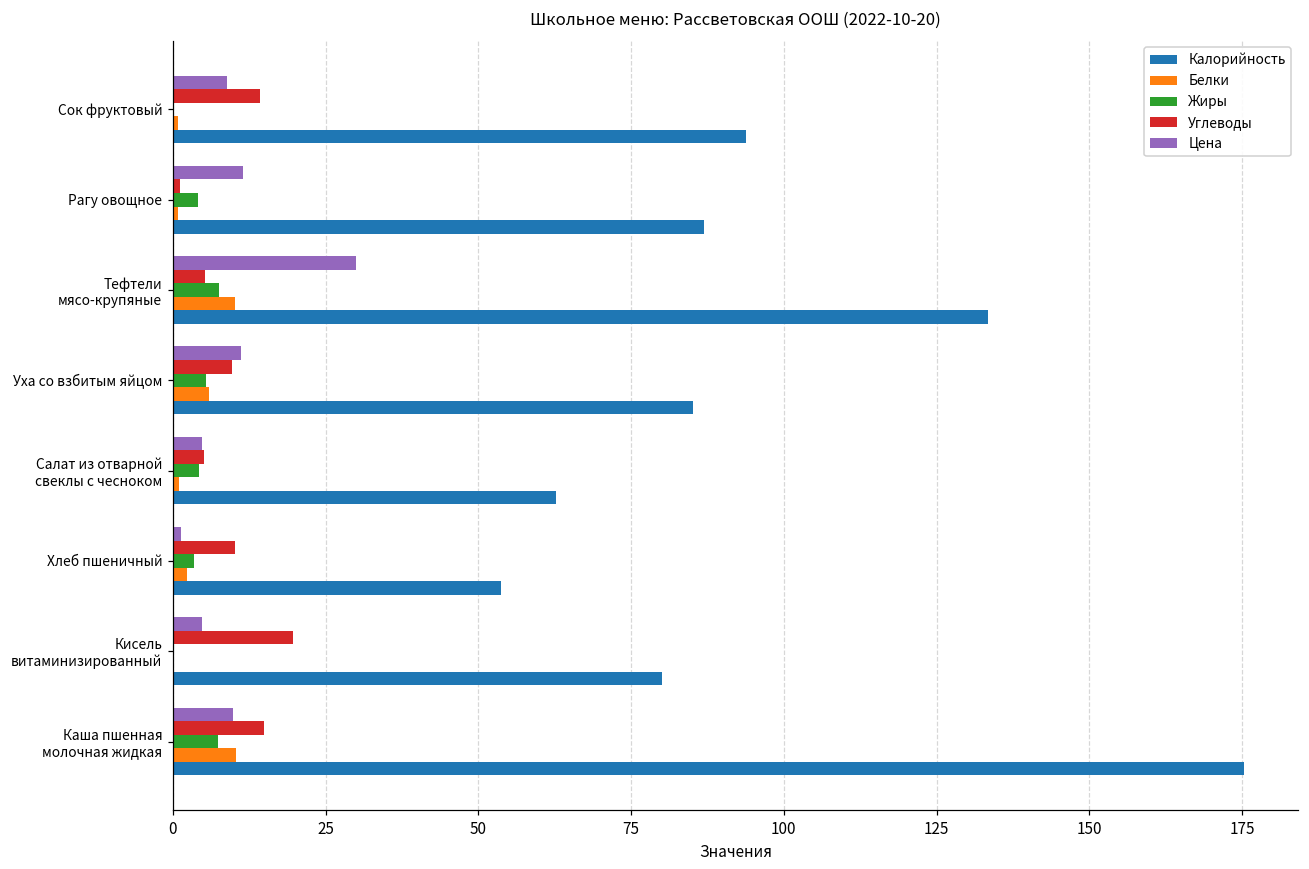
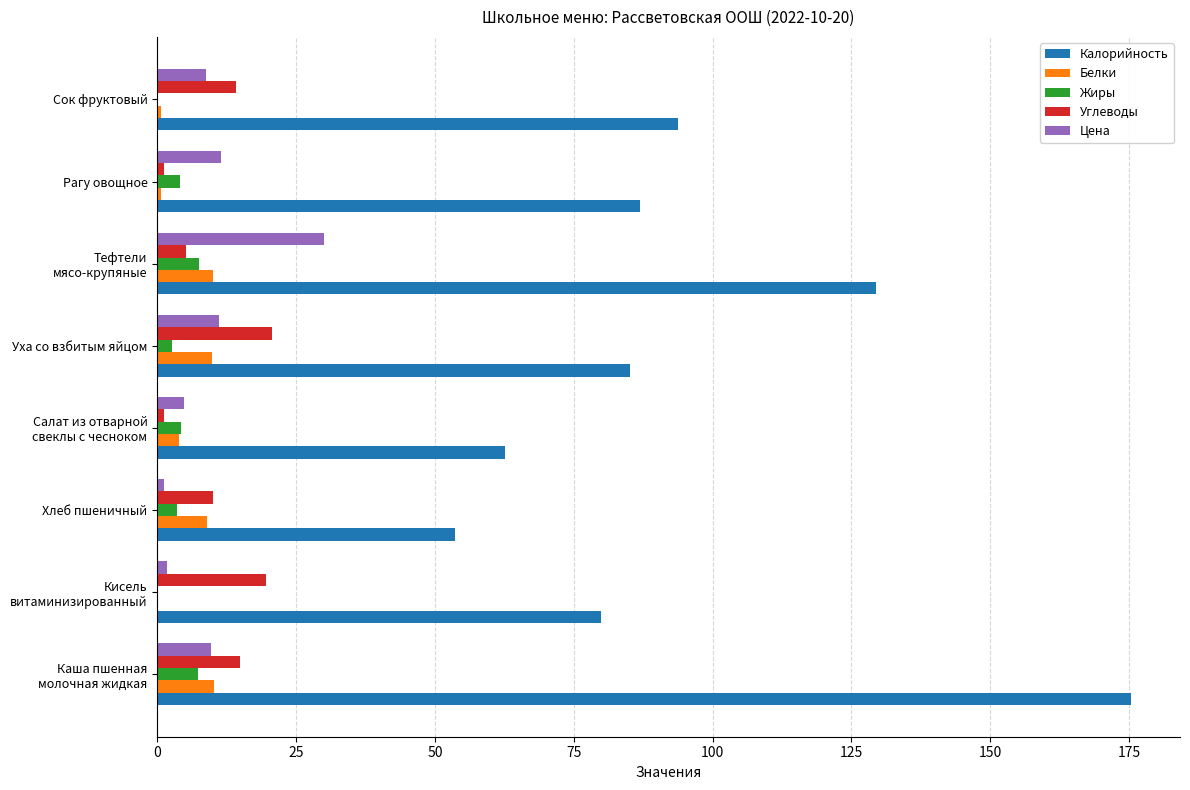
  {
    "Калорийность": {
      "Сок фруктовый": 94,
      "Рагу овощное": 87,
-     "Тефтели мясо-крупяные": 134,
+     "Тефтели мясо-крупяные": 130,
      "Уха со взбитым яйцом": 85,
      "Салат из отварной свеклы с чесноком": 63,
      "Хлеб пшеничный": 54,
      "Кисель витаминизированный": 80,
      "Каша пшенная молочная жидкая": 175
    },
    "Белки": {
      "Сок фруктовый": 1,
      "Рагу овощное": 1,
      "Тефтели мясо-крупяные": 10,
-     "Уха со взбитым яйцом": 6,
-     "Салат из отварной свеклы с чесноком": 1,
-     "Хлеб пшеничный": 2,
+     "Уха со взбитым яйцом": 10,
+     "Салат из отварной свеклы с чесноком": 4,
+     "Хлеб пшеничный": 9,
      "Кисель витаминизированный": 0,
      "Каша пшенная молочная жидкая": 10
    },
    "Жиры": {
      "Сок фруктовый": 0,
      "Рагу овощное": 4,
      "Тефтели мясо-крупяные": 8,
-     "Уха со взбитым яйцом": 5,
+     "Уха со взбитым яйцом": 3,
      "Салат из отварной свеклы с чесноком": 4,
      "Хлеб пшеничный": 3,
      "Кисель витаминизированный": 0,
      "Каша пшенная молочная жидкая": 7
    },
    "Углеводы": {
      "Сок фруктовый": 14,
      "Рагу овощное": 1,
      "Тефтели мясо-крупяные": 5,
-     "Уха со взбитым яйцом": 10,
-     "Салат из отварной свеклы с чесноком": 5,
+     "Уха со взбитым яйцом": 21,
+     "Салат из отварной свеклы с чесноком": 1,
      "Хлеб пшеничный": 10,
      "Кисель витаминизированный": 20,
      "Каша пшенная молочная жидкая": 15
    },
    "Цена": {
      "Сок фруктовый": 9,
      "Рагу овощное": 12,
      "Тефтели мясо-крупяные": 30,
      "Уха со взбитым яйцом": 11,
      "Салат из отварной свеклы с чесноком": 5,
      "Хлеб пшеничный": 1,
-     "Кисель витаминизированный": 5,
+     "Кисель витаминизированный": 2,
      "Каша пшенная молочная жидкая": 10
    }
  }
